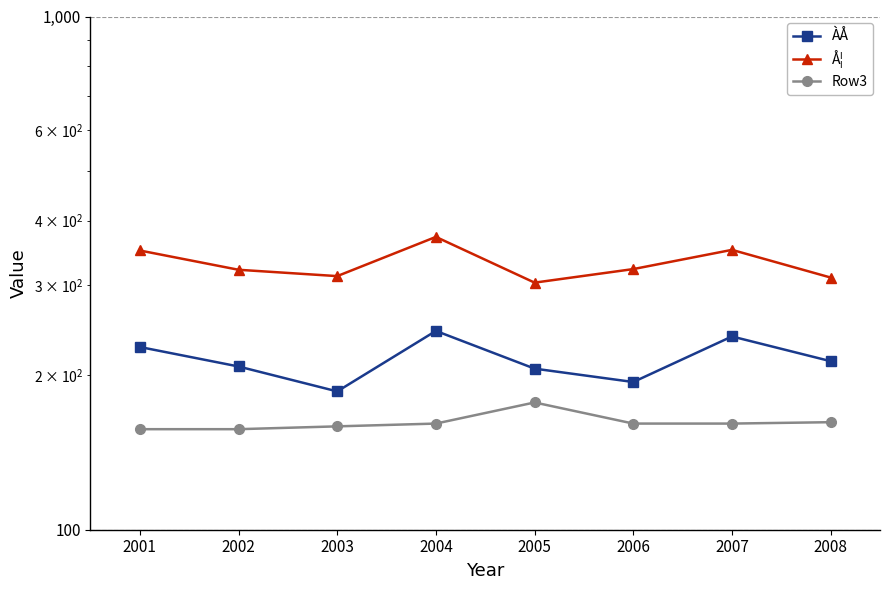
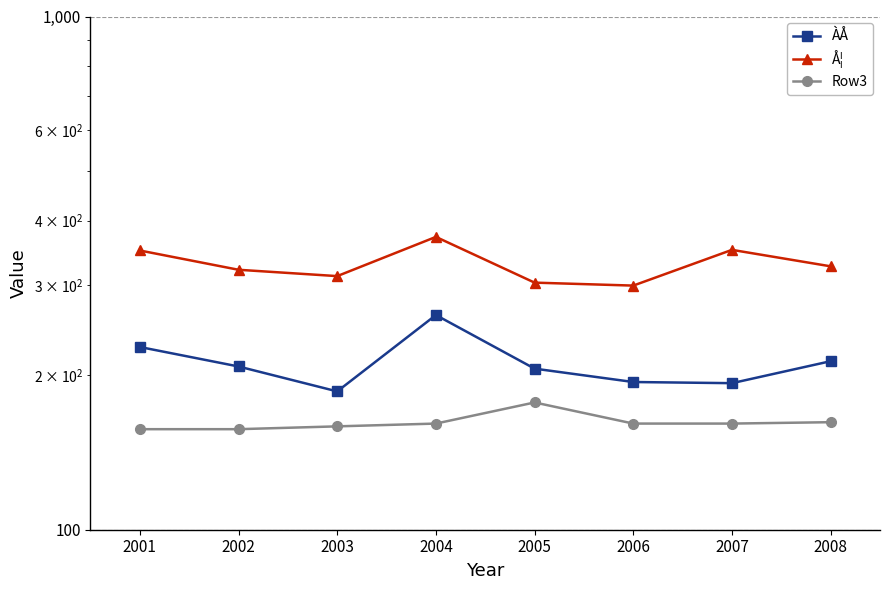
  {
    "ÀÅ": {
      "2001": 230,
      "2002": 208,
      "2003": 186,
-     "2004": 240,
+     "2004": 260,
      "2005": 206,
      "2006": 194,
-     "2007": 240,
+     "2007": 193,
      "2008": 213
    },
    "Å¦": {
      "2001": 350,
      "2002": 320,
      "2003": 310,
      "2004": 370,
      "2005": 300,
-     "2006": 320,
+     "2006": 300,
      "2007": 350,
-     "2008": 310
+     "2008": 330
    },
    "Row3": {
      "2001": 157,
      "2002": 157,
      "2003": 159,
      "2004": 161,
      "2005": 177,
      "2006": 161,
      "2007": 161,
      "2008": 162
    }
  }
